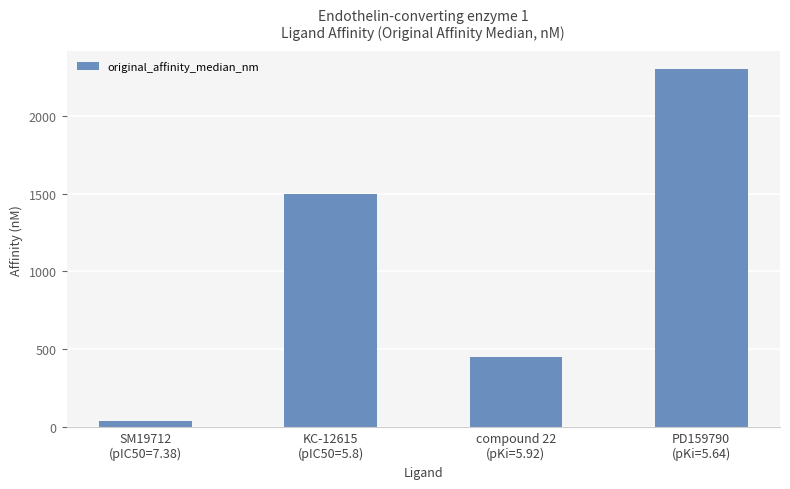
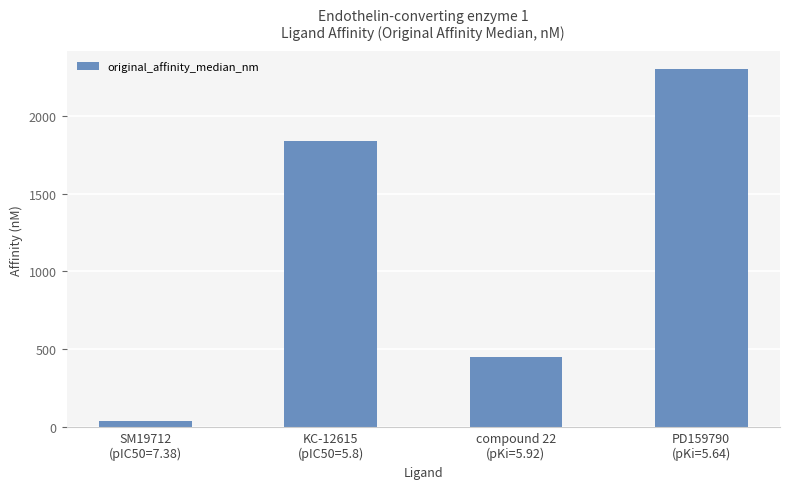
  {
    "SM19712 (pIC50=7.38)": 40,
-   "KC-12615 (pIC50=5.8)": 1500,
+   "KC-12615 (pIC50=5.8)": 1840,
    "compound 22 (pKi=5.92)": 450,
    "PD159790 (pKi=5.64)": 2300
  }
